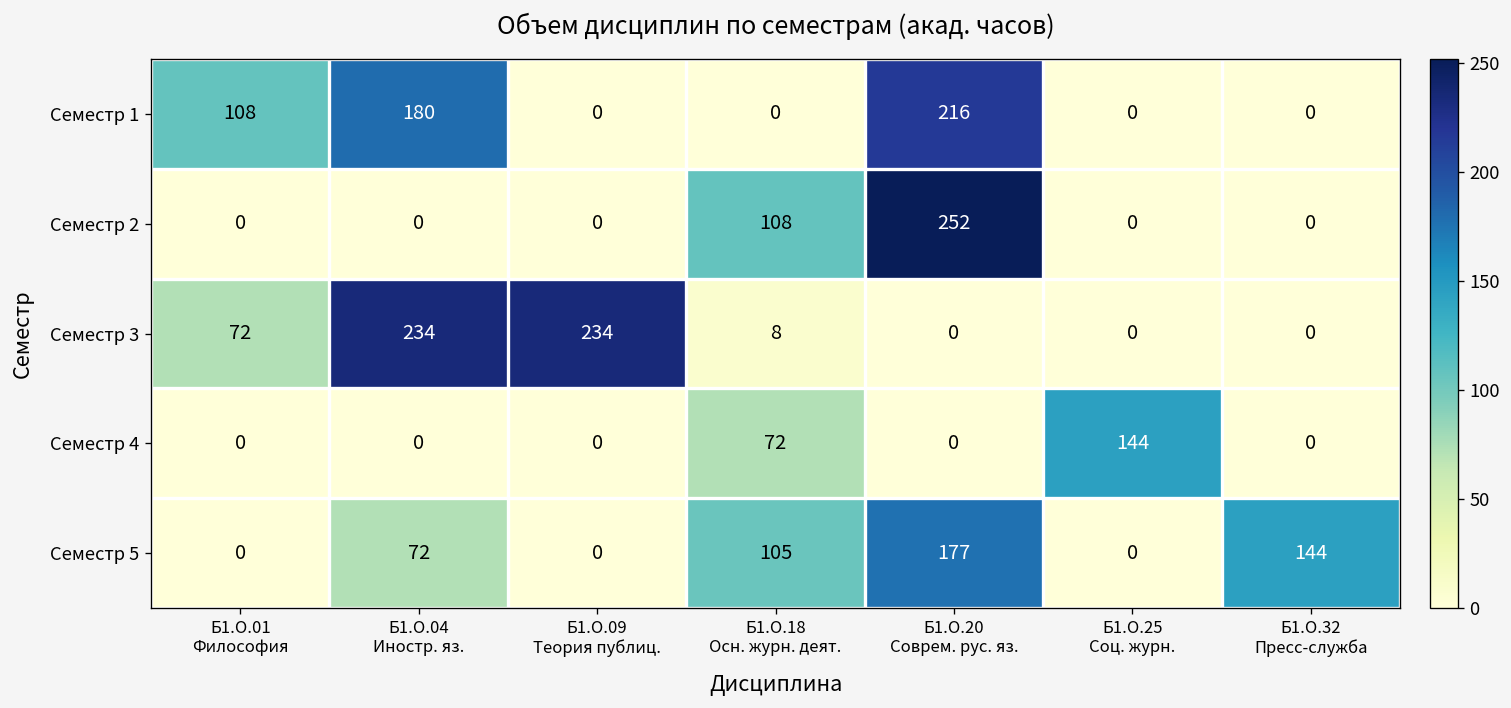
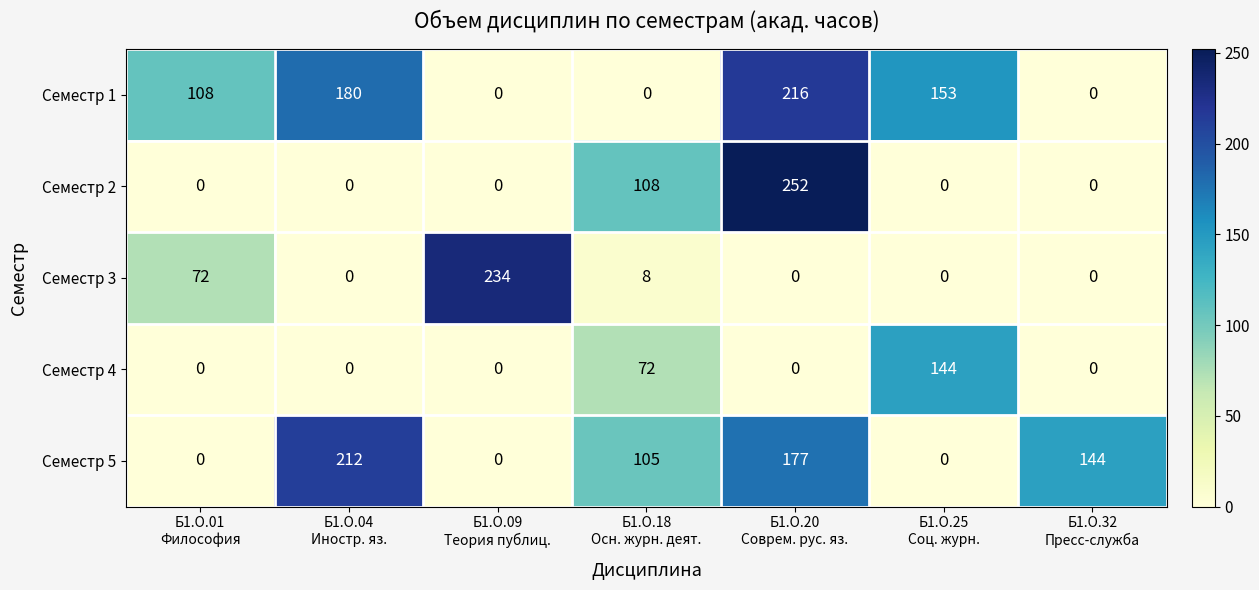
  {
    "Семестр 1": {
      "Б1.О.01 Философия": 108,
      "Б1.О.04 Иностр. яз.": 180,
      "Б1.О.09 Теория публиц.": 0,
      "Б1.О.18 Осн. журн. деят.": 0,
      "Б1.О.20 Соврем. рус. яз.": 216,
-     "Б1.О.25 Соц. журн.": 0,
+     "Б1.О.25 Соц. журн.": 153,
      "Б1.О.32 Пресс-служба": 0
    },
    "Семестр 2": {
      "Б1.О.01 Философия": 0,
      "Б1.О.04 Иностр. яз.": 0,
      "Б1.О.09 Теория публиц.": 0,
      "Б1.О.18 Осн. журн. деят.": 108,
      "Б1.О.20 Соврем. рус. яз.": 252,
      "Б1.О.25 Соц. журн.": 0,
      "Б1.О.32 Пресс-служба": 0
    },
    "Семестр 3": {
      "Б1.О.01 Философия": 72,
-     "Б1.О.04 Иностр. яз.": 234,
+     "Б1.О.04 Иностр. яз.": 0,
      "Б1.О.09 Теория публиц.": 234,
      "Б1.О.18 Осн. журн. деят.": 8,
      "Б1.О.20 Соврем. рус. яз.": 0,
      "Б1.О.25 Соц. журн.": 0,
      "Б1.О.32 Пресс-служба": 0
    },
    "Семестр 4": {
      "Б1.О.01 Философия": 0,
      "Б1.О.04 Иностр. яз.": 0,
      "Б1.О.09 Теория публиц.": 0,
      "Б1.О.18 Осн. журн. деят.": 72,
      "Б1.О.20 Соврем. рус. яз.": 0,
      "Б1.О.25 Соц. журн.": 144,
      "Б1.О.32 Пресс-служба": 0
    },
    "Семестр 5": {
      "Б1.О.01 Философия": 0,
-     "Б1.О.04 Иностр. яз.": 72,
+     "Б1.О.04 Иностр. яз.": 212,
      "Б1.О.09 Теория публиц.": 0,
      "Б1.О.18 Осн. журн. деят.": 105,
      "Б1.О.20 Соврем. рус. яз.": 177,
      "Б1.О.25 Соц. журн.": 0,
      "Б1.О.32 Пресс-служба": 144
    }
  }
